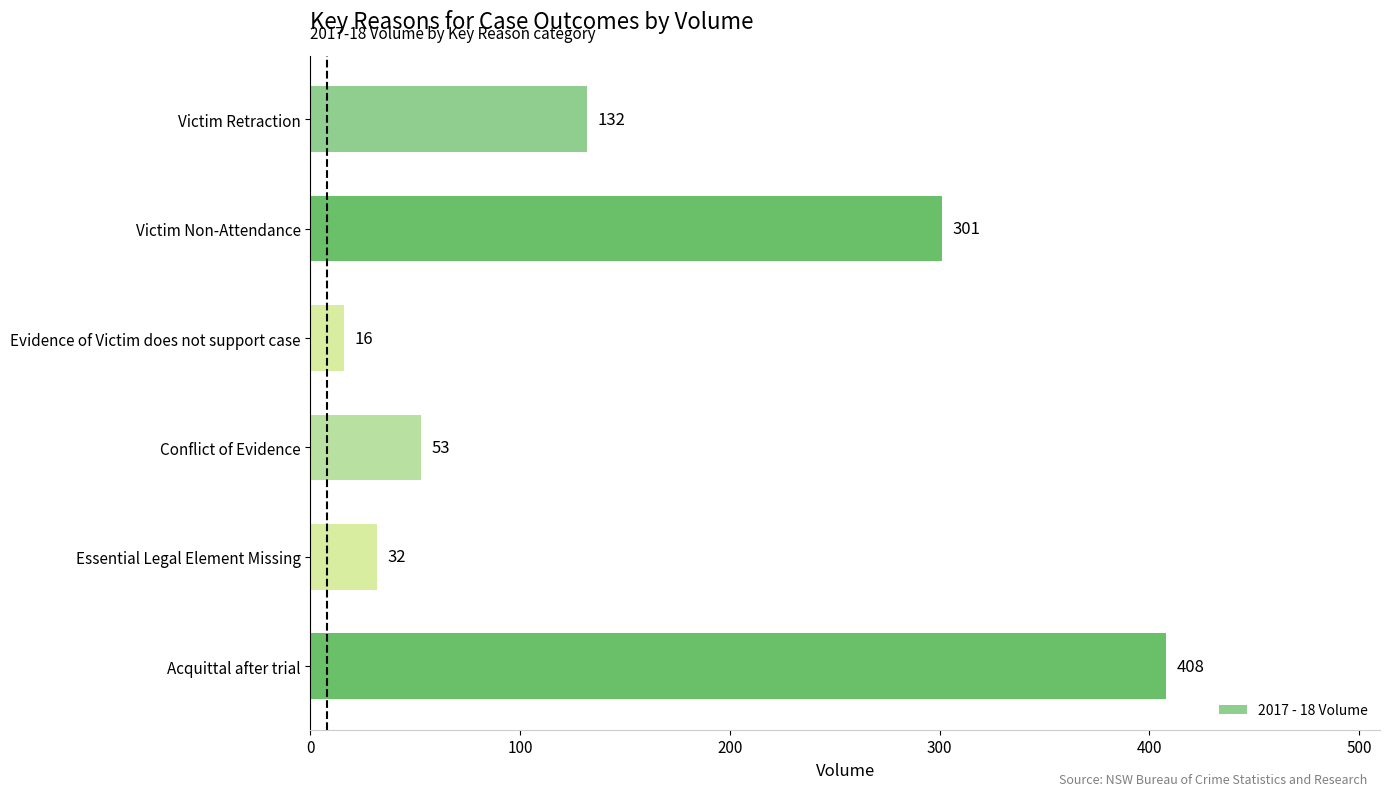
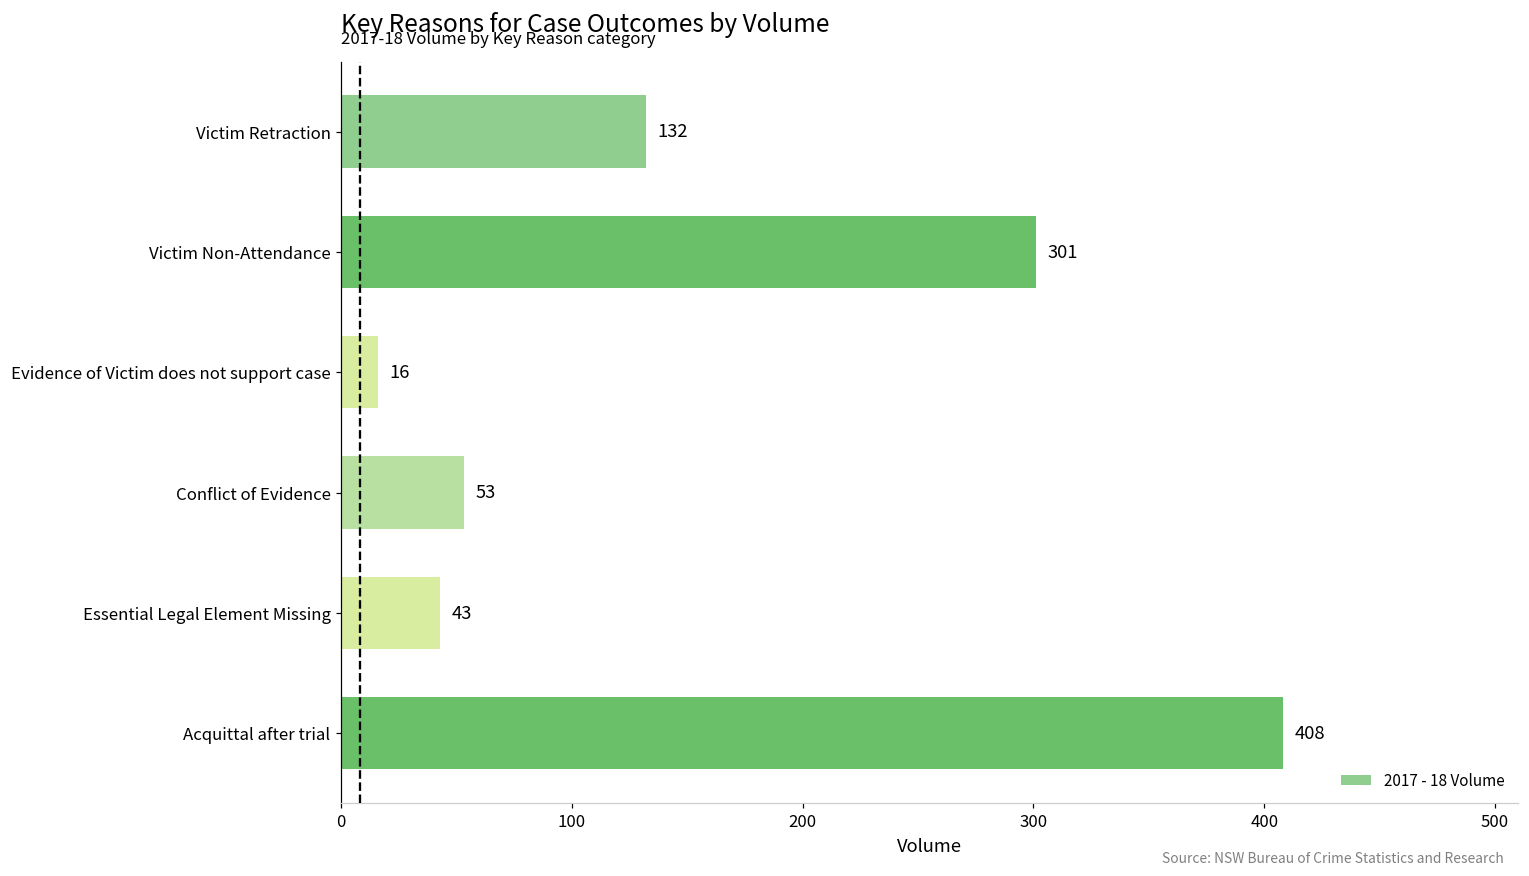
  {
    "Victim Retraction": 132,
    "Victim Non-Attendance": 301,
    "Evidence of Victim does not support case": 16,
    "Conflict of Evidence": 53,
-   "Essential Legal Element Missing": 32,
+   "Essential Legal Element Missing": 43,
    "Acquittal after trial": 408
  }
